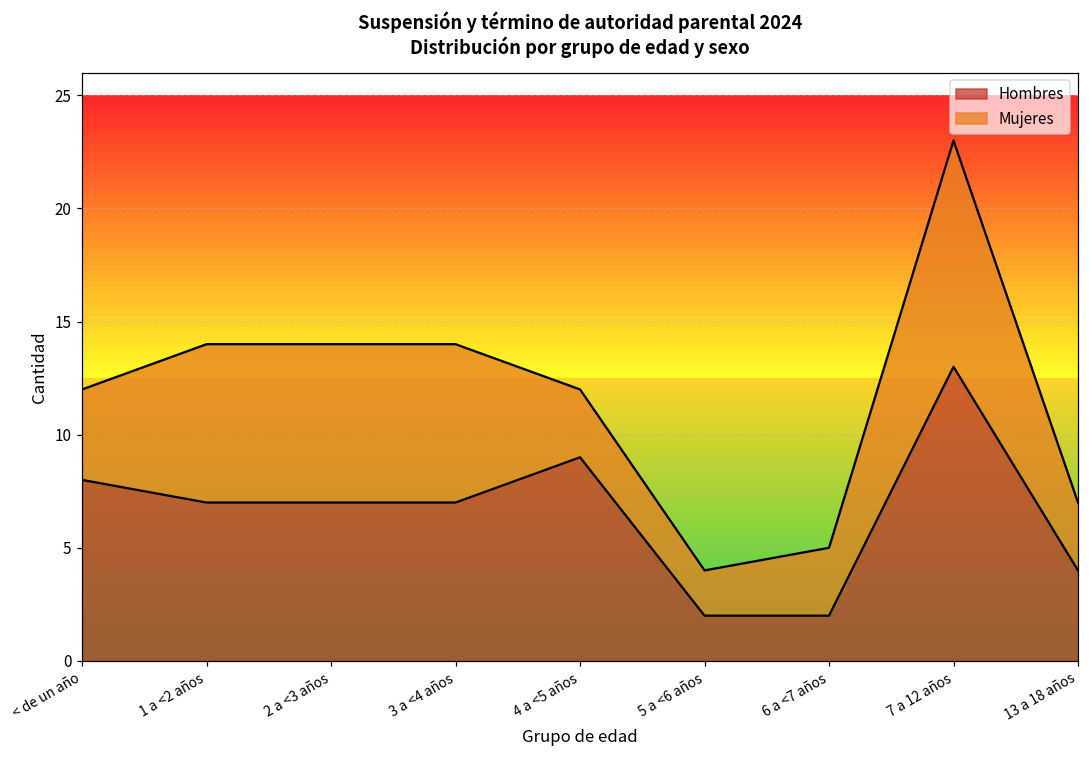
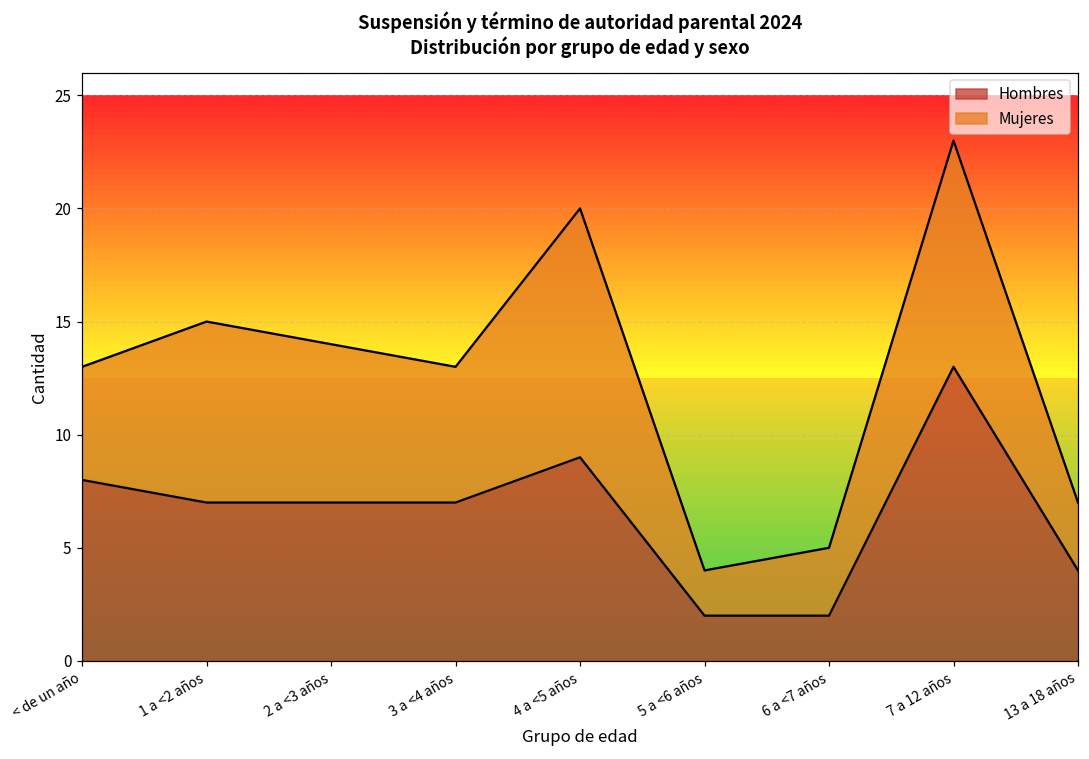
  {
    "Hombres": {
      "< de un año": 8,
      "1 a <2 años": 7,
      "2 a <3 años": 7,
      "3 a <4 años": 7,
      "4 a <5 años": 9,
      "5 a <6 años": 2,
      "6 a <7 años": 2,
      "7 a 12 años": 13,
      "13 a 18 años": 4
    },
    "Mujeres": {
-     "< de un año": 4,
-     "1 a <2 años": 7,
+     "< de un año": 5,
+     "1 a <2 años": 8,
      "2 a <3 años": 7,
-     "3 a <4 años": 7,
-     "4 a <5 años": 3,
+     "3 a <4 años": 6,
+     "4 a <5 años": 11,
      "5 a <6 años": 2,
      "6 a <7 años": 3,
      "7 a 12 años": 10,
      "13 a 18 años": 3
    }
  }
